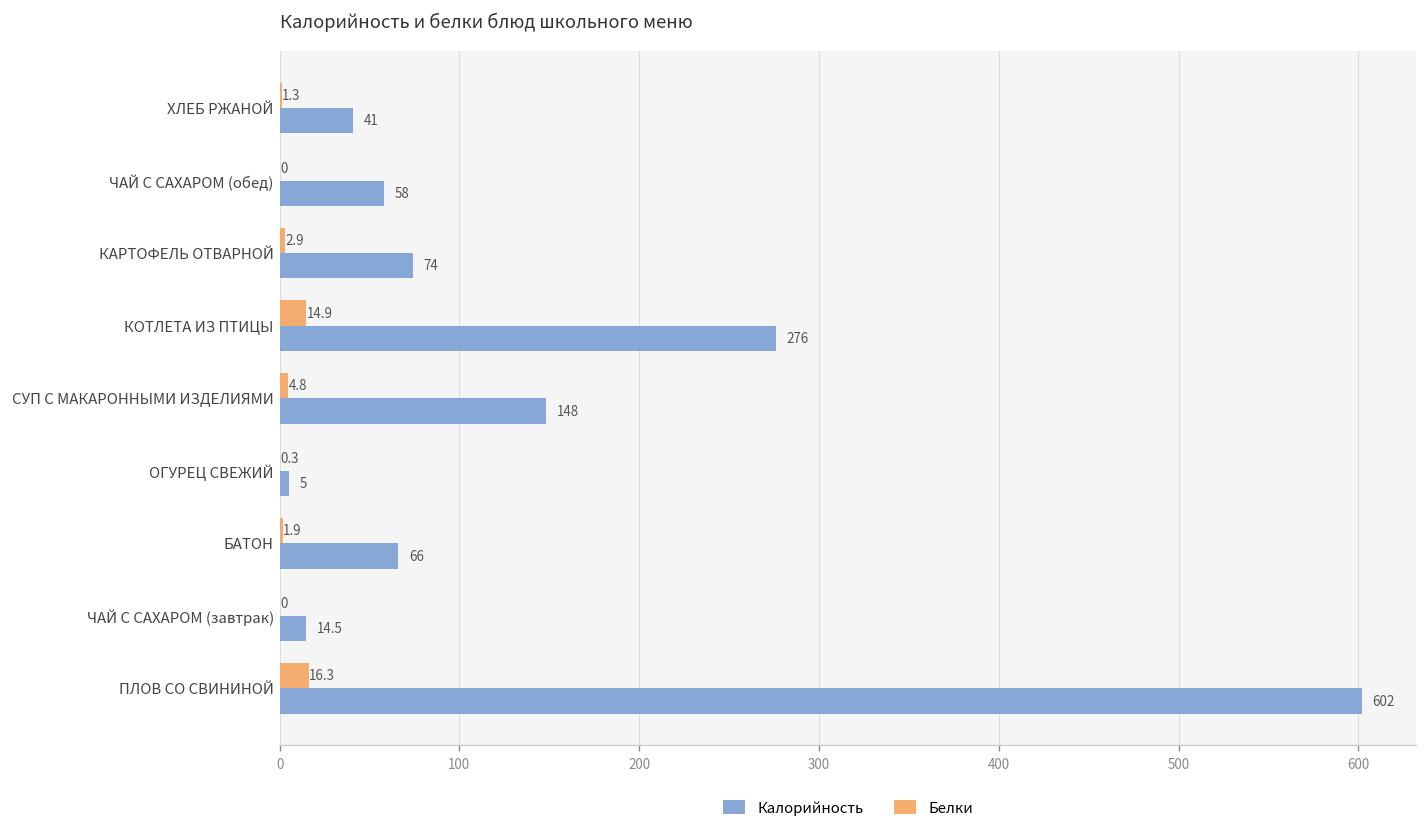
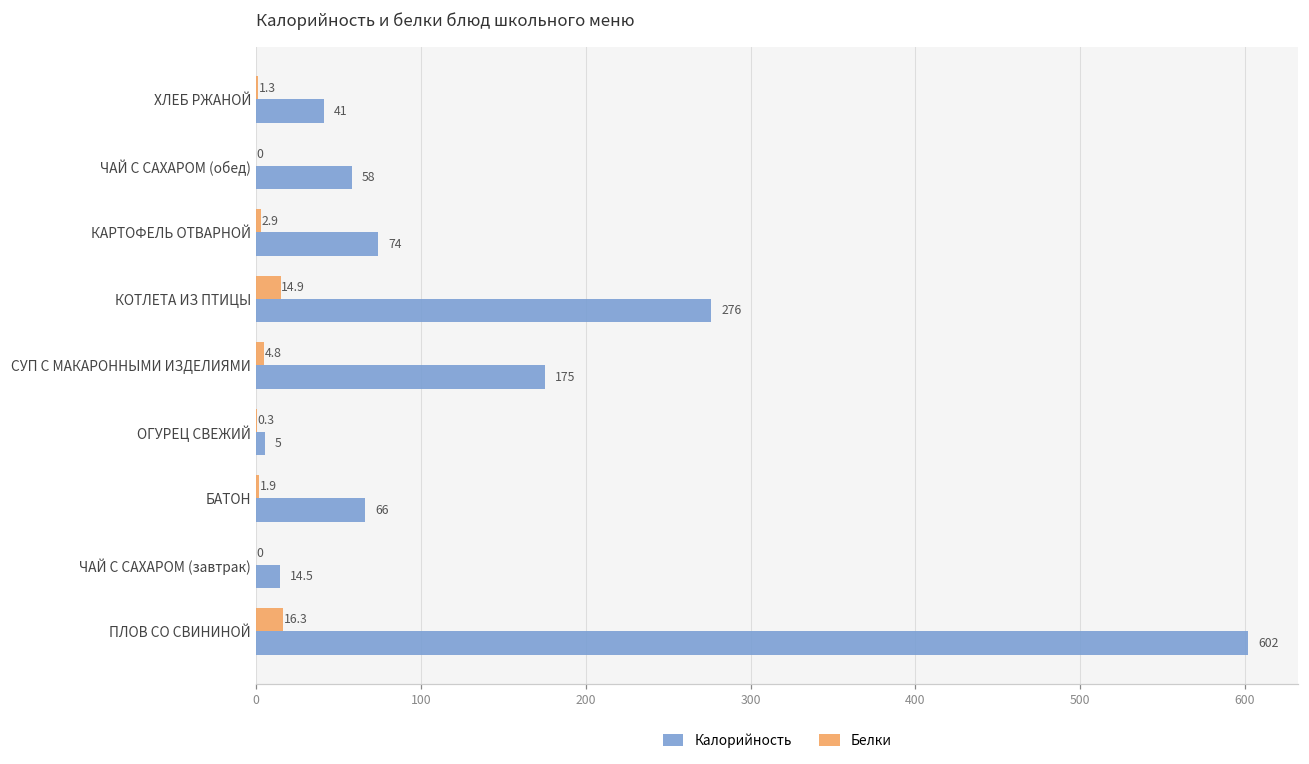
  {
    "Калорийность": {
      "ХЛЕБ РЖАНОЙ": 41,
      "ЧАЙ С САХАРОМ (обед)": 58,
      "КАРТОФЕЛЬ ОТВАРНОЙ": 74,
      "КОТЛЕТА ИЗ ПТИЦЫ": 276,
-     "СУП С МАКАРОННЫМИ ИЗДЕЛИЯМИ": 148,
+     "СУП С МАКАРОННЫМИ ИЗДЕЛИЯМИ": 175,
      "ОГУРЕЦ СВЕЖИЙ": 5,
      "БАТОН": 66,
      "ЧАЙ С САХАРОМ (завтрак)": 14.5,
      "ПЛОВ СО СВИНИНОЙ": 602
    },
    "Белки": {
      "ХЛЕБ РЖАНОЙ": 1.3,
      "ЧАЙ С САХАРОМ (обед)": 0,
      "КАРТОФЕЛЬ ОТВАРНОЙ": 2.9,
      "КОТЛЕТА ИЗ ПТИЦЫ": 14.9,
      "СУП С МАКАРОННЫМИ ИЗДЕЛИЯМИ": 4.8,
      "ОГУРЕЦ СВЕЖИЙ": 0.3,
      "БАТОН": 1.9,
      "ЧАЙ С САХАРОМ (завтрак)": 0,
      "ПЛОВ СО СВИНИНОЙ": 16.3
    }
  }
